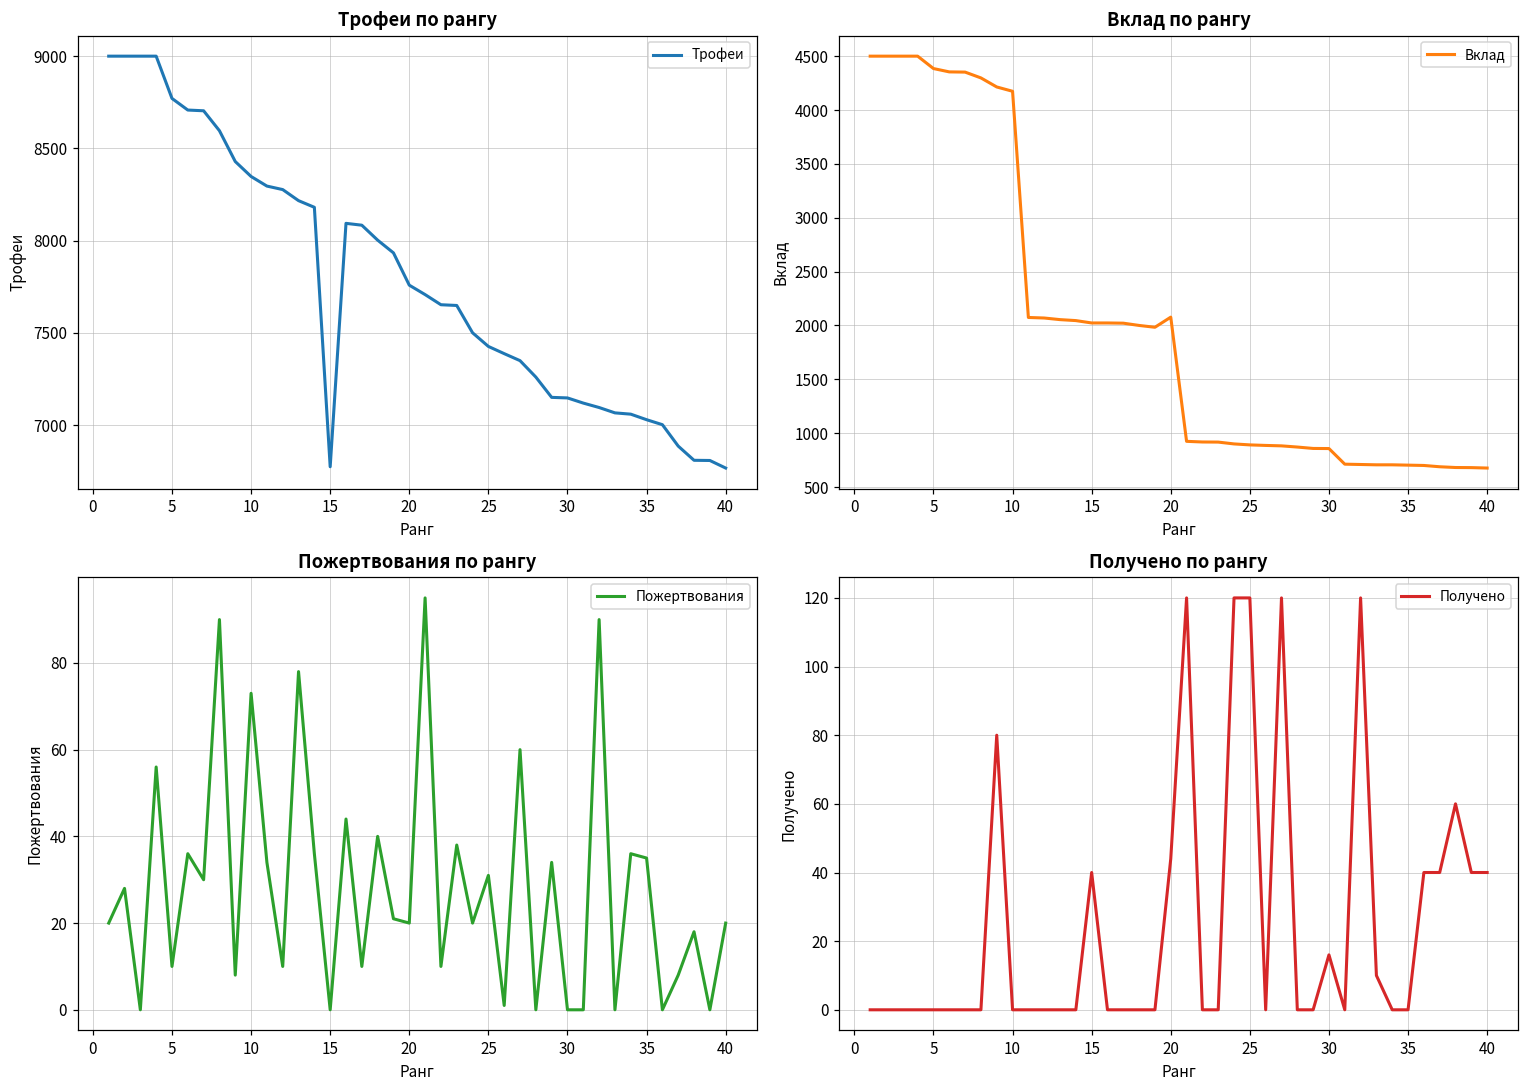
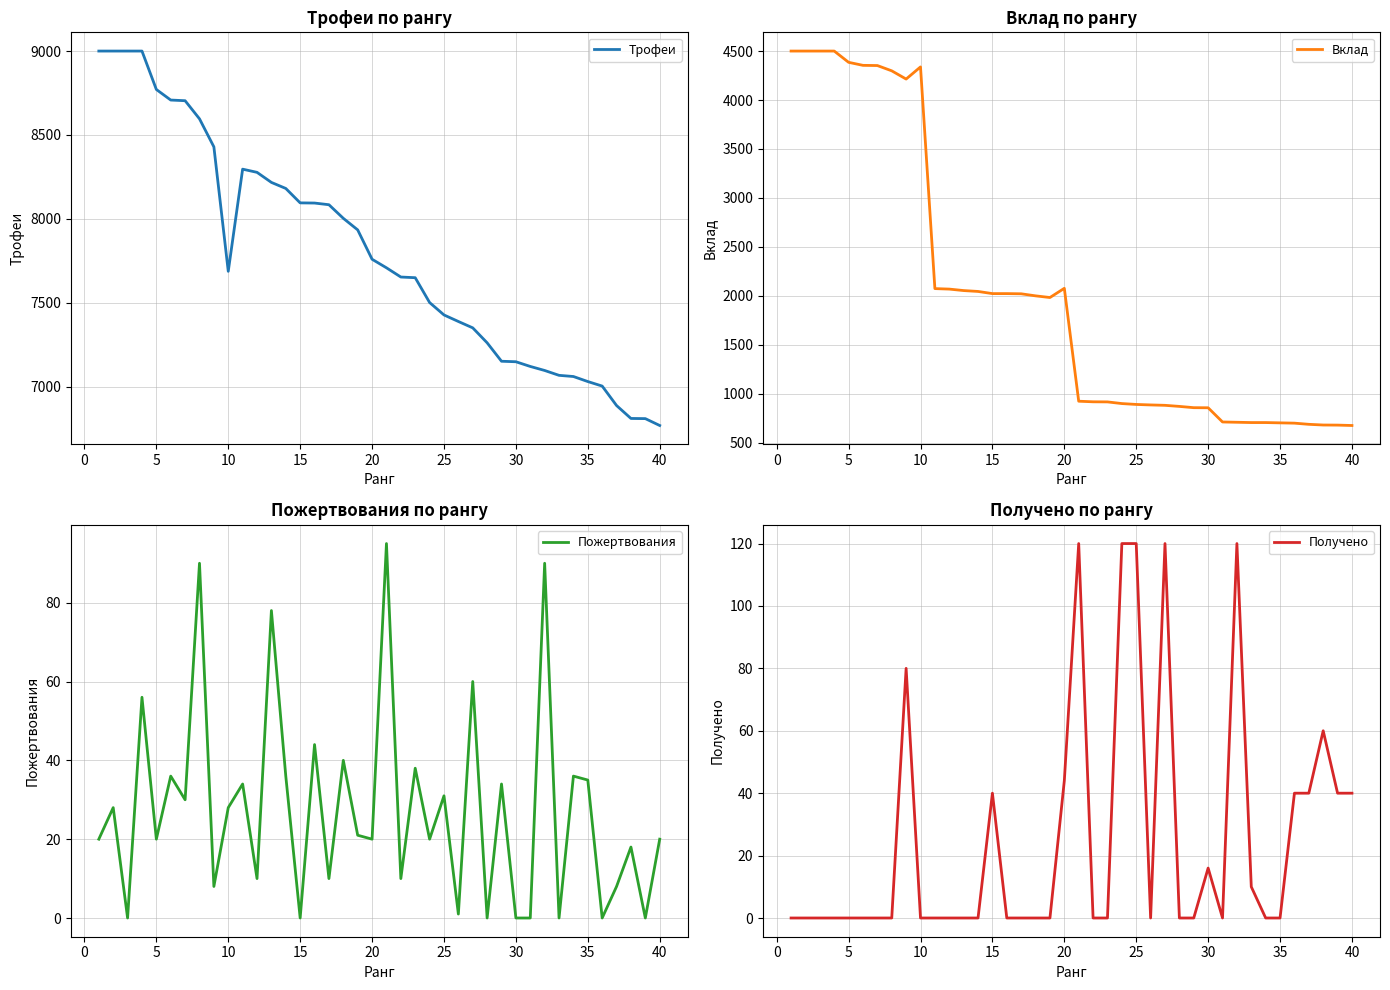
  {
    "Трофеи по рангу": {
      "5": 8770,
-     "10": 8350,
-     "15": 6780,
+     "10": 7690,
+     "15": 8100,
      "20": 7760,
      "25": 7430,
      "30": 7150,
      "35": 7030,
      "40": 6770
    },
    "Вклад по рангу": {
      "5": 4400,
-     "10": 4200,
+     "10": 4300,
      "15": 2000,
      "20": 2100,
      "25": 900,
      "30": 900,
      "35": 700,
      "40": 700
    },
    "Пожертвования по рангу": {
-     "5": 10,
-     "10": 73,
+     "5": 20,
+     "10": 28,
      "15": 0,
      "20": 20,
      "25": 31,
      "30": 0,
      "35": 35,
      "40": 20
    },
    "Получено по рангу": {
      "5": 0,
      "10": 0,
      "15": 40,
      "20": 44,
      "25": 120,
      "30": 16,
      "35": 0,
      "40": 40
    }
  }
